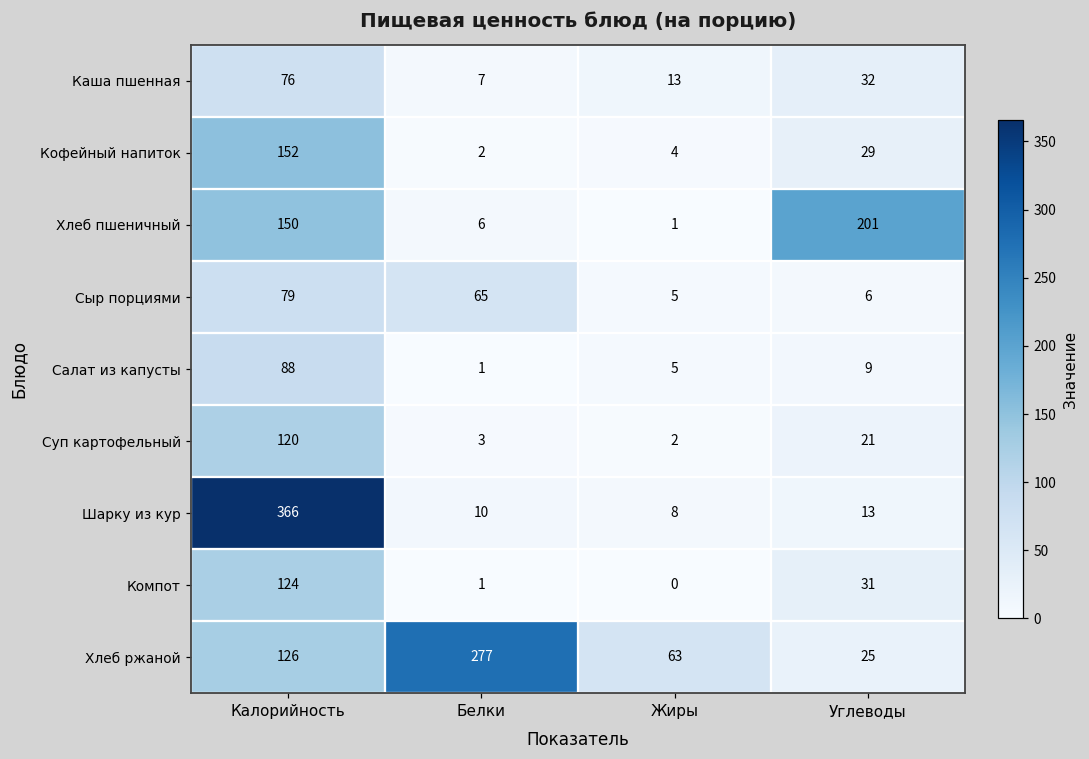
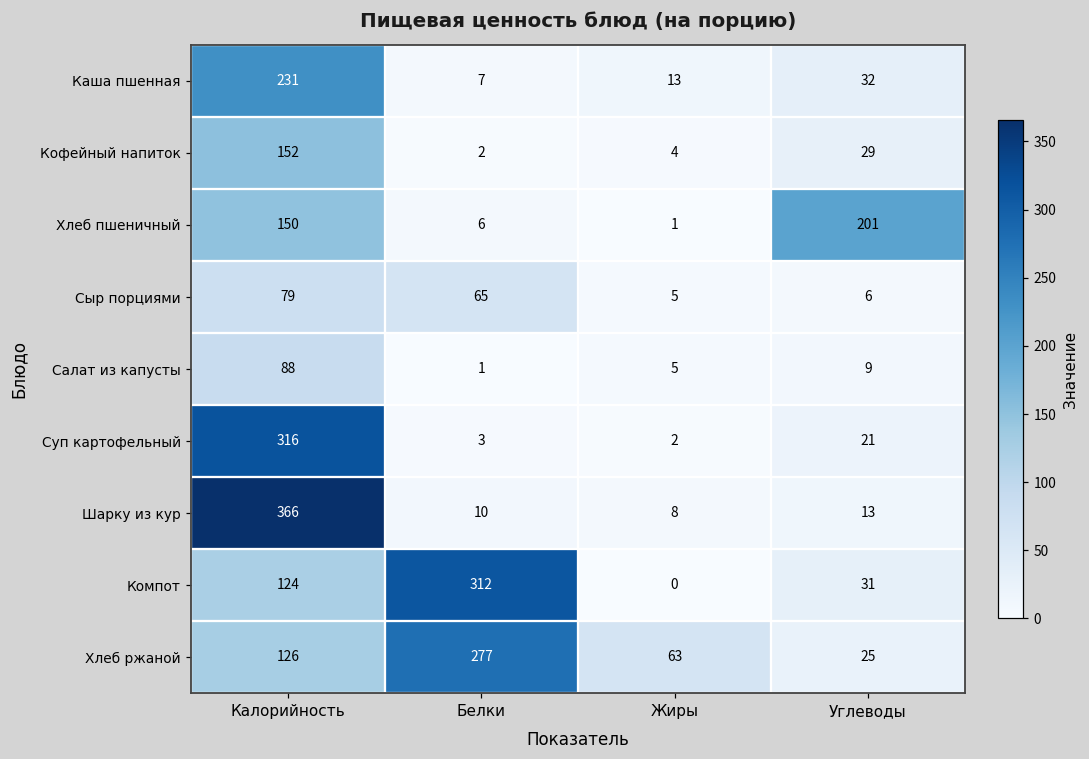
  {
    "Каша пшенная": {
-     "Калорийность": 76,
+     "Калорийность": 231,
      "Белки": 7,
      "Жиры": 13,
      "Углеводы": 32
    },
    "Кофейный напиток": {
      "Калорийность": 152,
      "Белки": 2,
      "Жиры": 4,
      "Углеводы": 29
    },
    "Хлеб пшеничный": {
      "Калорийность": 150,
      "Белки": 6,
      "Жиры": 1,
      "Углеводы": 201
    },
    "Сыр порциями": {
      "Калорийность": 79,
      "Белки": 65,
      "Жиры": 5,
      "Углеводы": 6
    },
    "Салат из капусты": {
      "Калорийность": 88,
      "Белки": 1,
      "Жиры": 5,
      "Углеводы": 9
    },
    "Суп картофельный": {
-     "Калорийность": 120,
+     "Калорийность": 316,
      "Белки": 3,
      "Жиры": 2,
      "Углеводы": 21
    },
    "Шарку из кур": {
      "Калорийность": 366,
      "Белки": 10,
      "Жиры": 8,
      "Углеводы": 13
    },
    "Компот": {
      "Калорийность": 124,
-     "Белки": 1,
+     "Белки": 312,
      "Жиры": 0,
      "Углеводы": 31
    },
    "Хлеб ржаной": {
      "Калорийность": 126,
      "Белки": 277,
      "Жиры": 63,
      "Углеводы": 25
    }
  }
